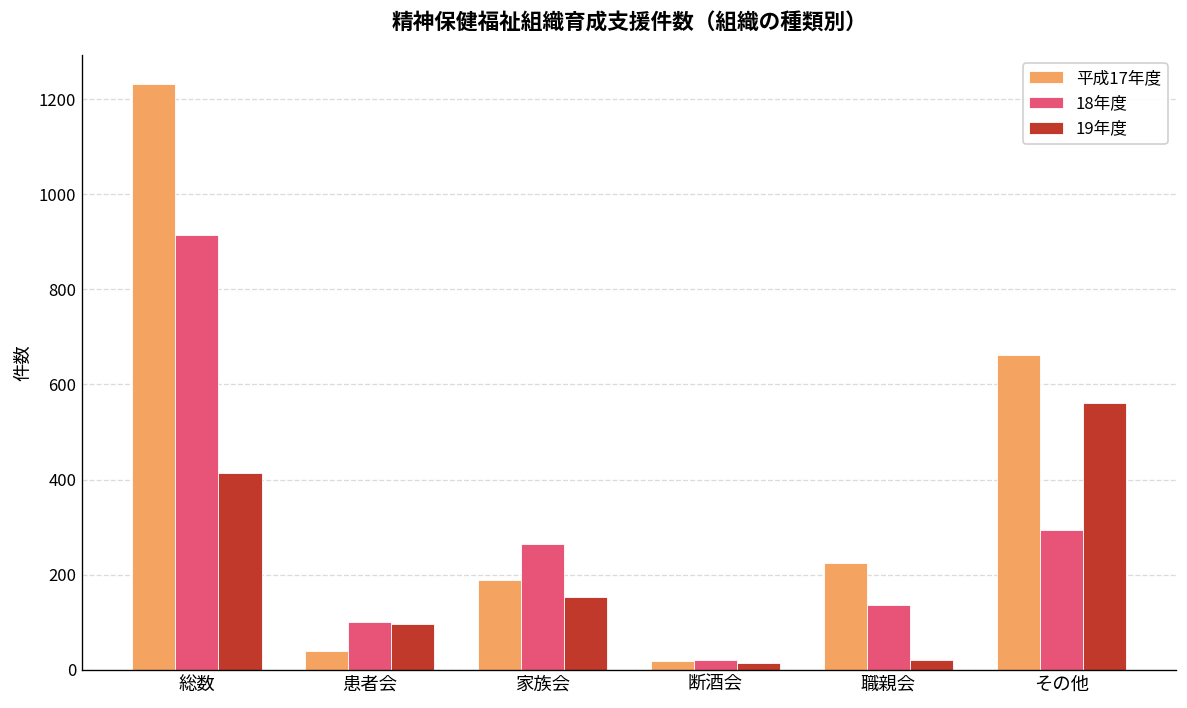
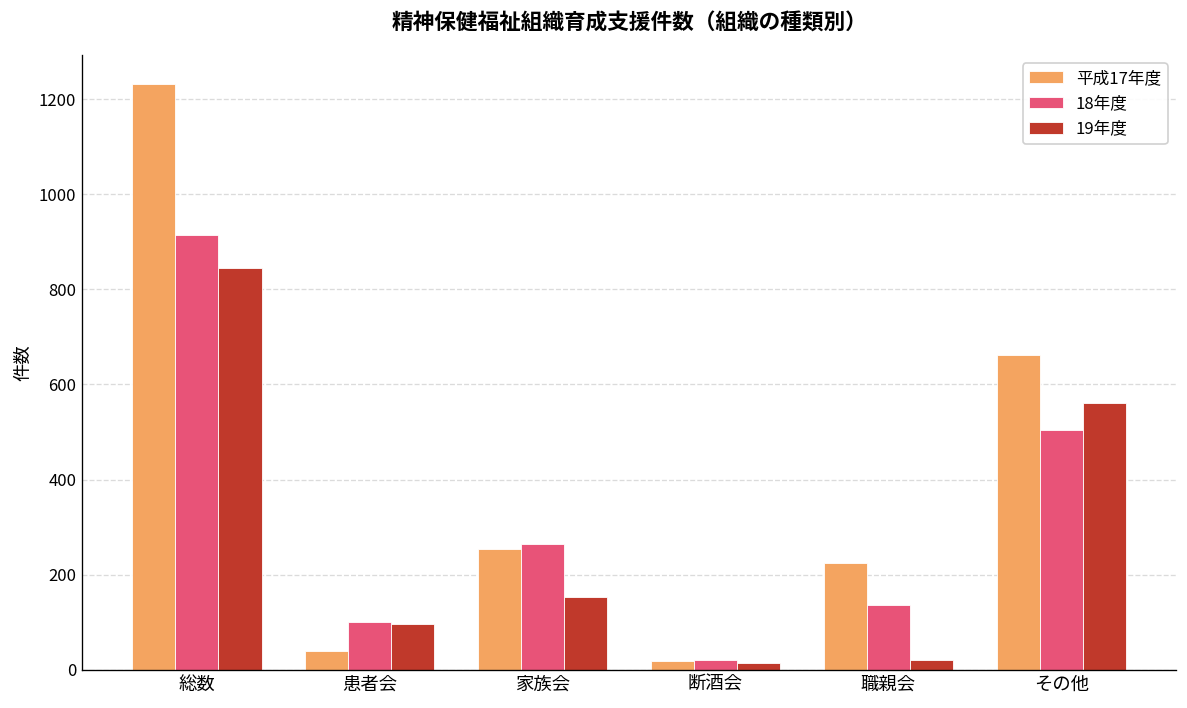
  {
    "平成17年度": {
      "総数": 1230,
      "患者会": 40,
-     "家族会": 190,
+     "家族会": 250,
      "断酒会": 20,
      "職親会": 230,
      "その他": 660
    },
    "18年度": {
      "総数": 920,
      "患者会": 100,
      "家族会": 270,
      "断酒会": 20,
      "職親会": 140,
-     "その他": 290
+     "その他": 500
    },
    "19年度": {
-     "総数": 410,
+     "総数": 850,
      "患者会": 100,
      "家族会": 150,
      "断酒会": 20,
      "職親会": 20,
      "その他": 560
    }
  }
